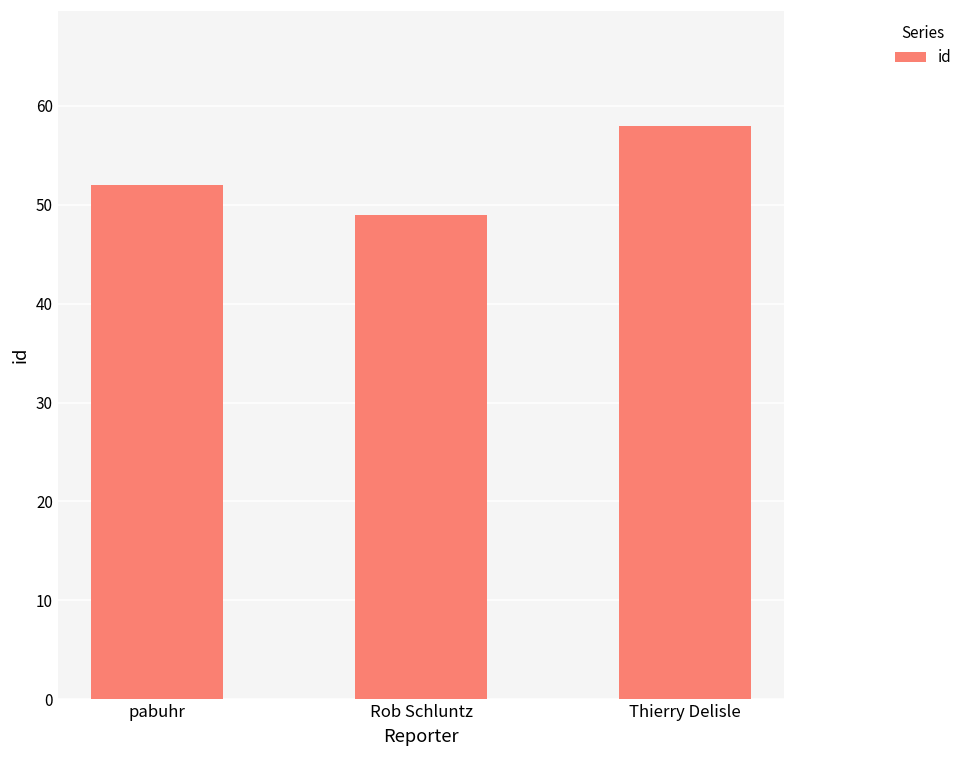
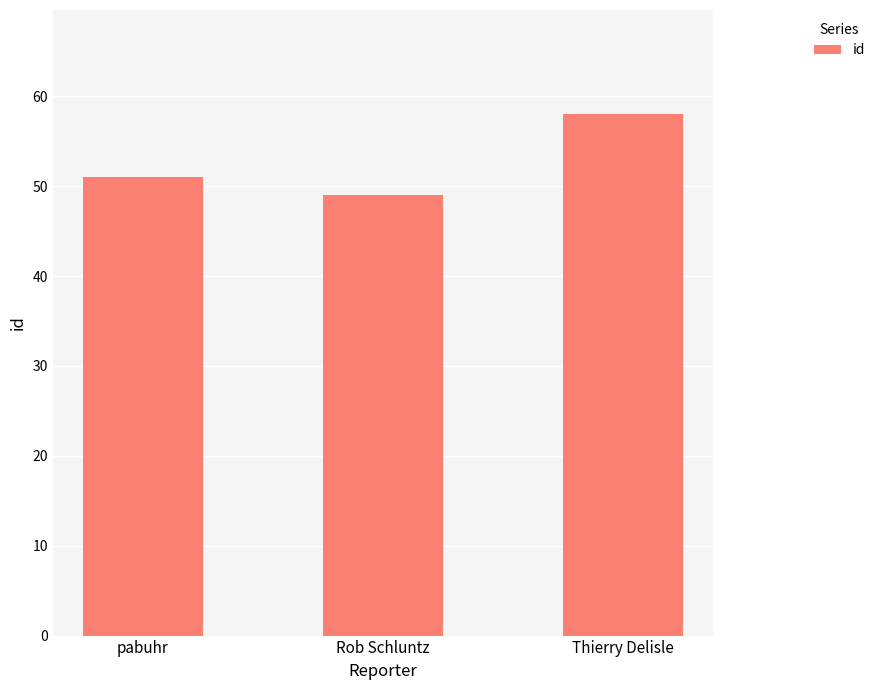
  {
-   "pabuhr": 52,
+   "pabuhr": 51,
    "Rob Schluntz": 49,
    "Thierry Delisle": 58
  }
